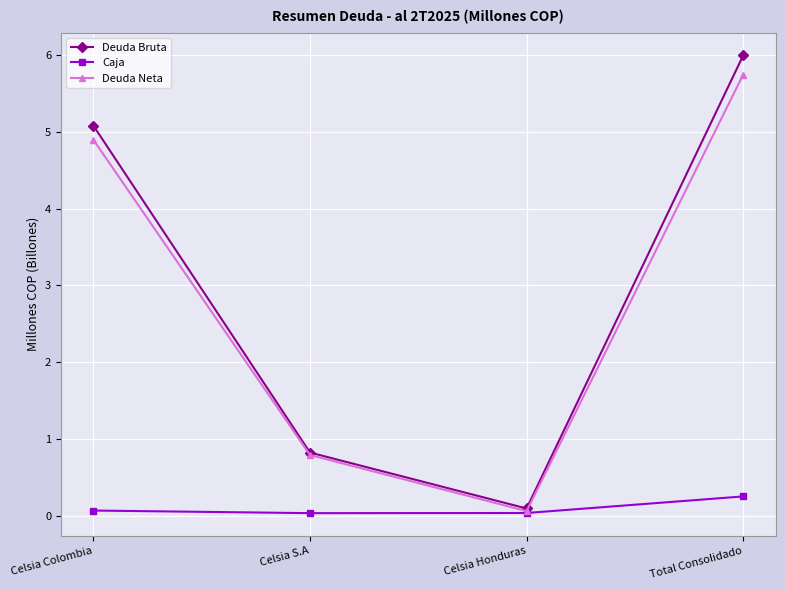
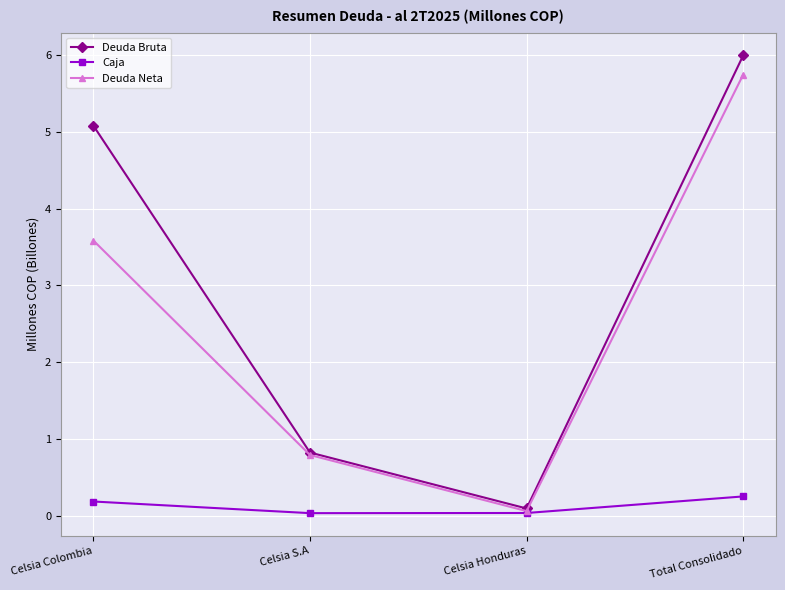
  {
    "Deuda Bruta": {
      "Celsia Colombia": 5.1,
      "Celsia Honduras": 0.1,
      "Total Consolidado": 6.0
    },
    "Caja": {
-     "Celsia Colombia": 0.1,
+     "Celsia Colombia": 0.2,
      "Celsia S.A": 0.0,
      "Total Consolidado": 0.2
    },
    "Deuda Neta": {
-     "Celsia Colombia": 4.9,
+     "Celsia Colombia": 3.6,
      "Total Consolidado": 5.7
    }
  }
